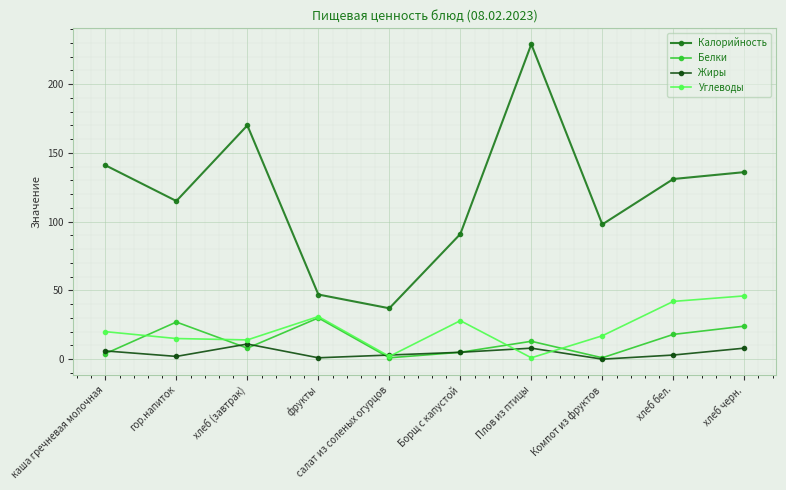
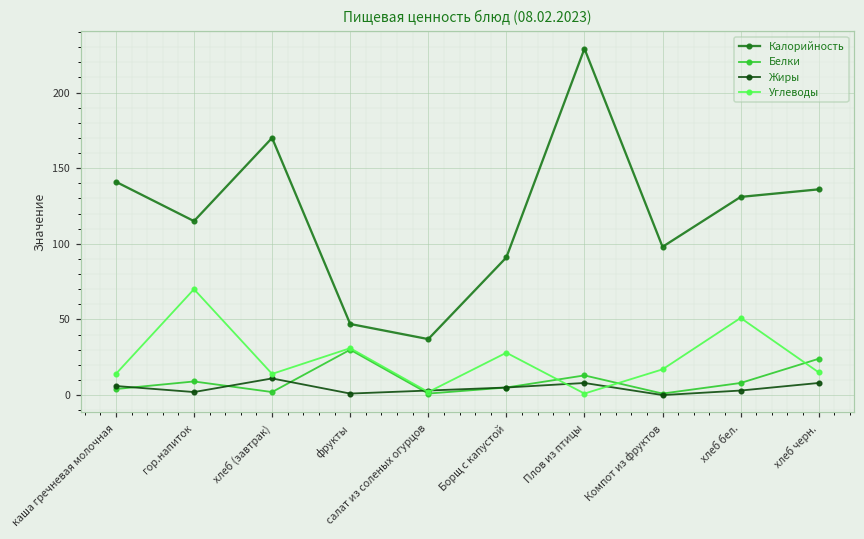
  {
    "Белки": {
      "каша гречневая молочная": 4,
-     "гор.напиток": 27,
-     "хлеб (завтрак)": 8,
+     "гор.напиток": 9,
+     "хлеб (завтрак)": 2,
      "Плов из птицы": 13,
-     "хлеб бел.": 18,
+     "хлеб бел.": 8,
      "хлеб черн.": 24
    },
    "Углеводы": {
-     "каша гречневая молочная": 20,
-     "гор.напиток": 15,
+     "каша гречневая молочная": 14,
+     "гор.напиток": 70,
      "хлеб (завтрак)": 14,
      "Борщ с капустой": 28,
      "Плов из птицы": 1,
      "Компот из фруктов": 17,
-     "хлеб бел.": 42,
-     "хлеб черн.": 46
+     "хлеб бел.": 51,
+     "хлеб черн.": 15
    }
  }
